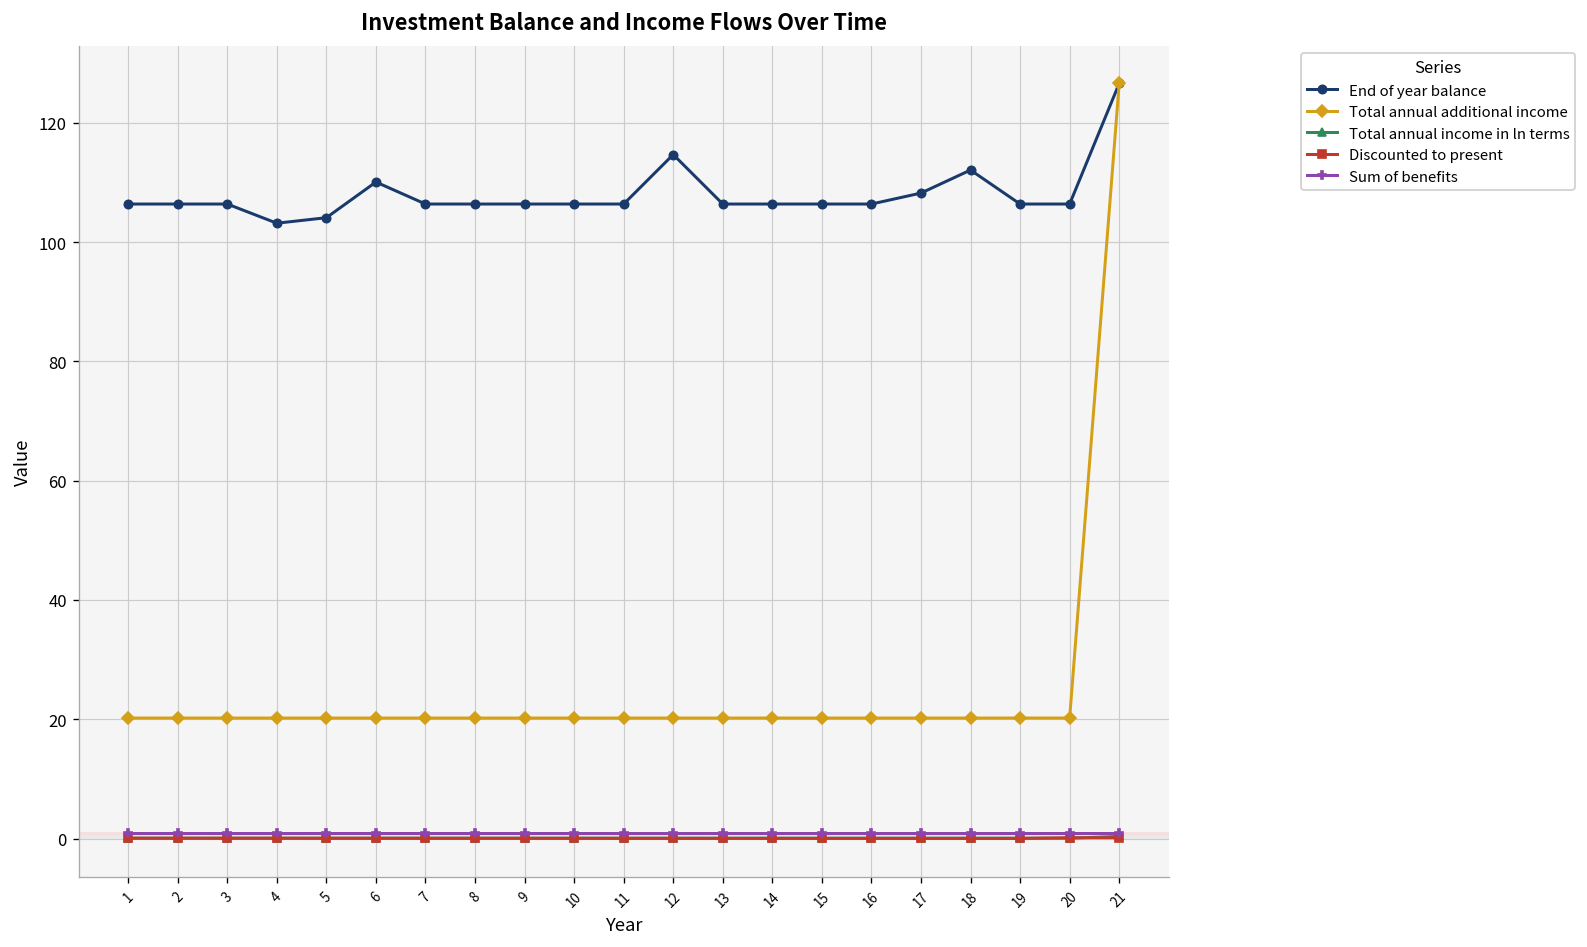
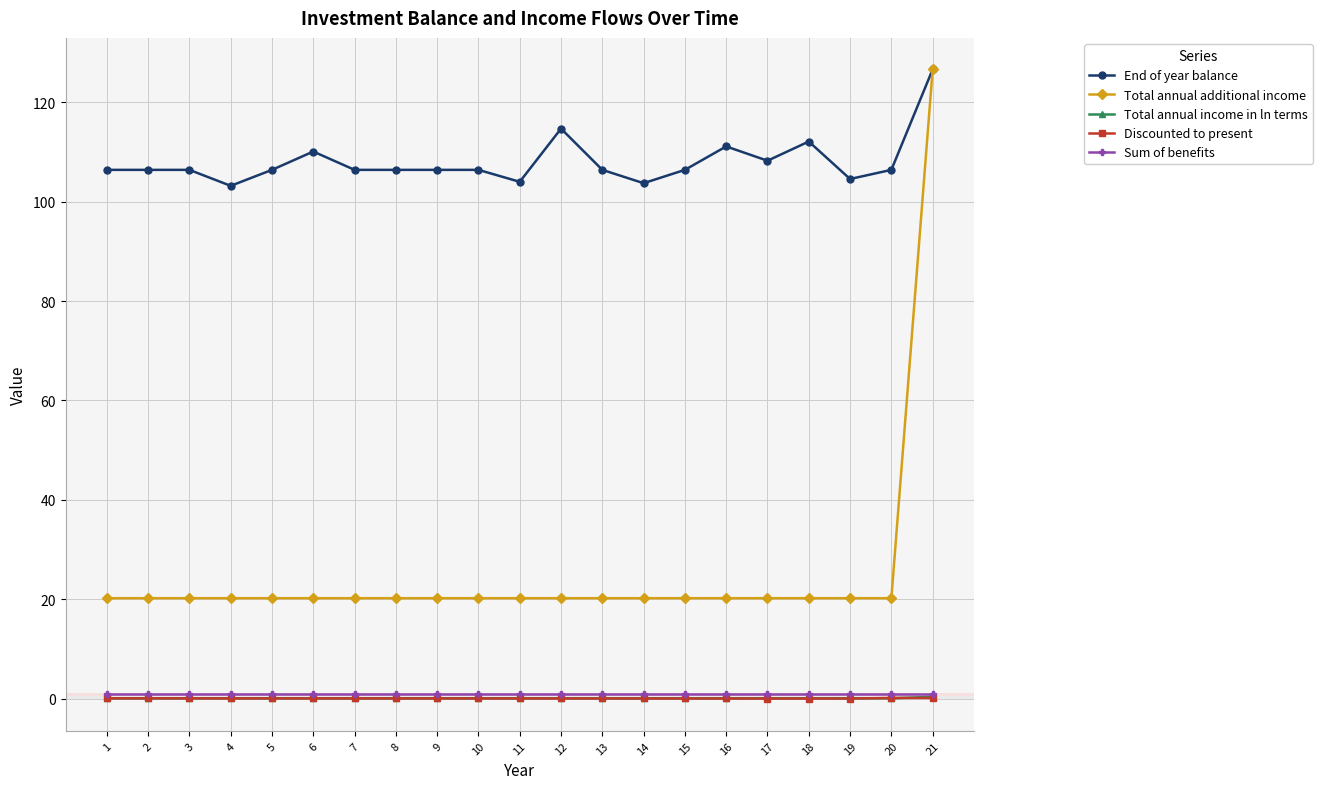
  {
    "End of year balance": {
      "1": 106,
      "2": 106,
      "3": 106,
      "4": 103,
-     "5": 104,
+     "5": 106,
      "6": 110,
      "7": 106,
      "8": 106,
      "9": 106,
      "10": 106,
-     "11": 106,
+     "11": 104,
      "12": 115,
      "13": 106,
-     "14": 106,
+     "14": 104,
      "15": 106,
-     "16": 106,
+     "16": 111,
      "17": 108,
      "18": 112,
-     "19": 106,
+     "19": 105,
      "20": 106
    },
    "Total annual additional income": {
      "1": 20,
      "2": 20,
      "3": 20,
      "4": 20,
      "5": 20,
      "6": 20,
      "7": 20,
      "8": 20,
      "9": 20,
      "10": 20,
      "11": 20,
      "12": 20,
      "13": 20,
      "14": 20,
      "15": 20,
      "16": 20,
      "17": 20,
      "18": 20,
      "19": 20,
      "20": 20
    },
    "Sum of benefits": {
      "1": 1,
      "2": 1,
      "3": 1,
      "4": 1,
      "5": 1,
      "6": 1,
      "7": 1,
      "8": 1,
      "9": 1,
      "10": 1,
      "11": 1,
      "12": 1,
      "13": 1,
      "14": 1,
      "15": 1,
      "16": 1,
      "17": 1,
      "18": 1,
      "19": 1,
      "20": 1,
      "21": 1
    }
  }
